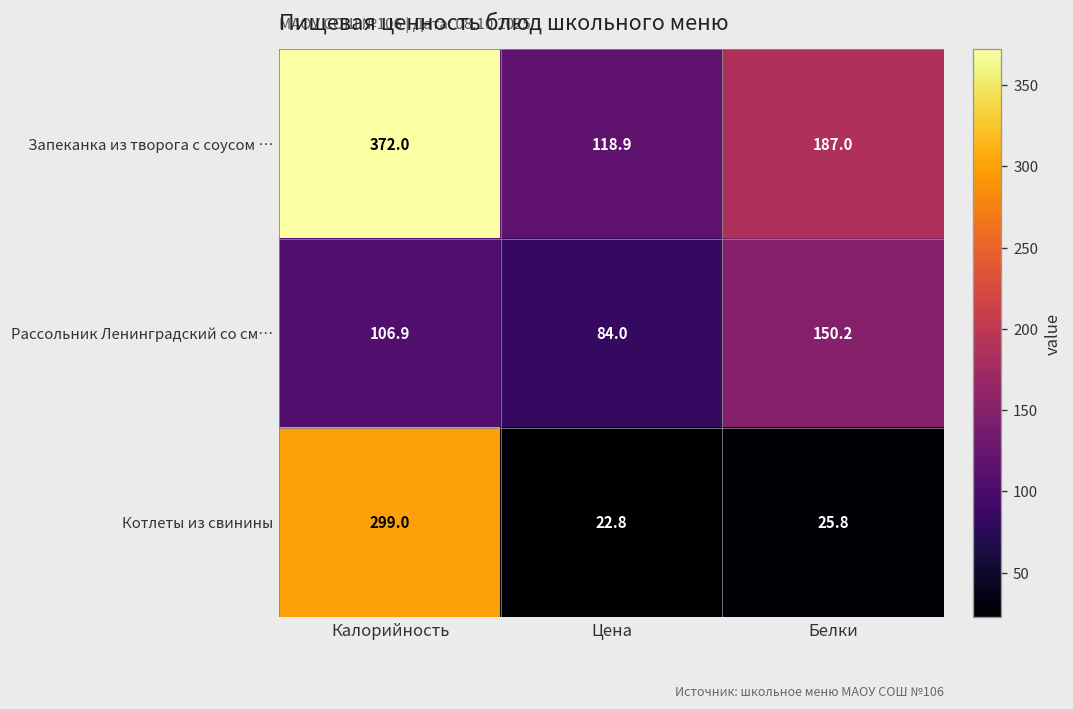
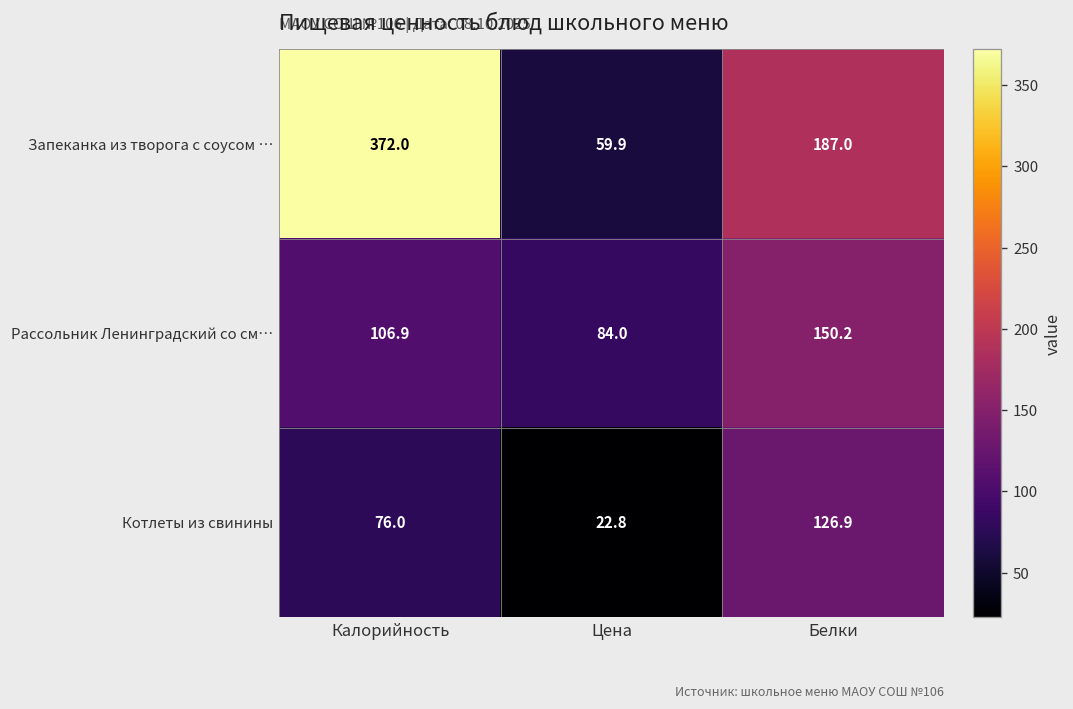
  {
    "Запеканка из творога с соусом …": {
      "Калорийность": 372.0,
-     "Цена": 118.9,
+     "Цена": 59.9,
      "Белки": 187.0
    },
    "Рассольник Ленинградский со см…": {
      "Калорийность": 106.9,
      "Цена": 84.0,
      "Белки": 150.2
    },
    "Котлеты из свинины": {
-     "Калорийность": 299.0,
+     "Калорийность": 76.0,
      "Цена": 22.8,
-     "Белки": 25.8
+     "Белки": 126.9
    }
  }
